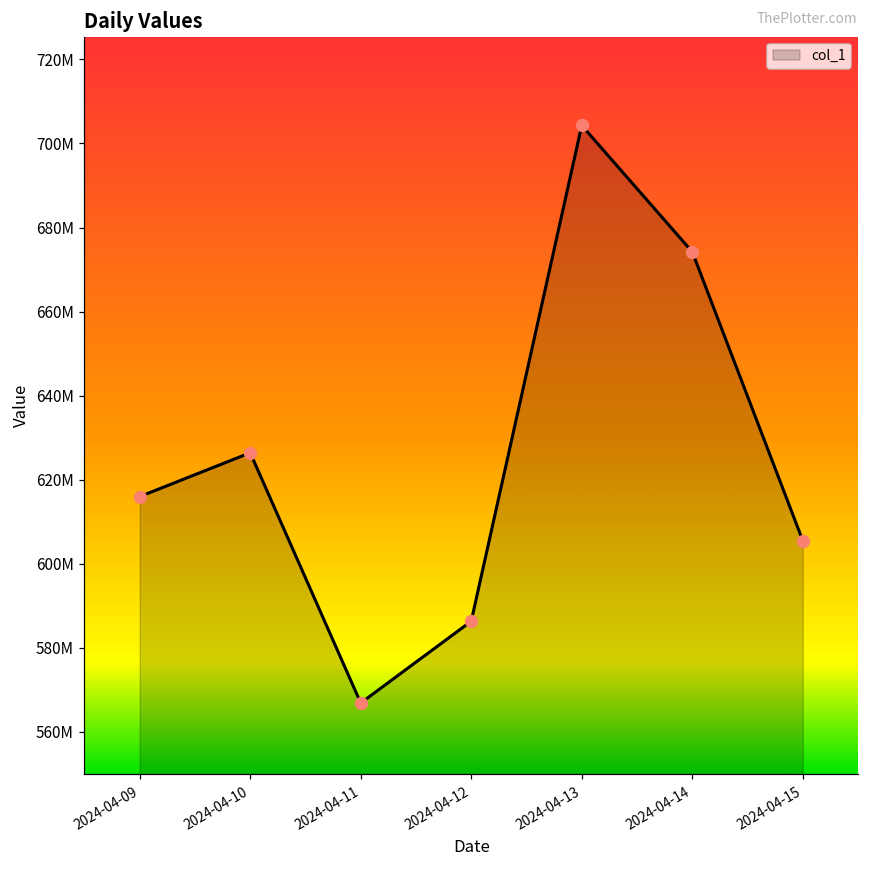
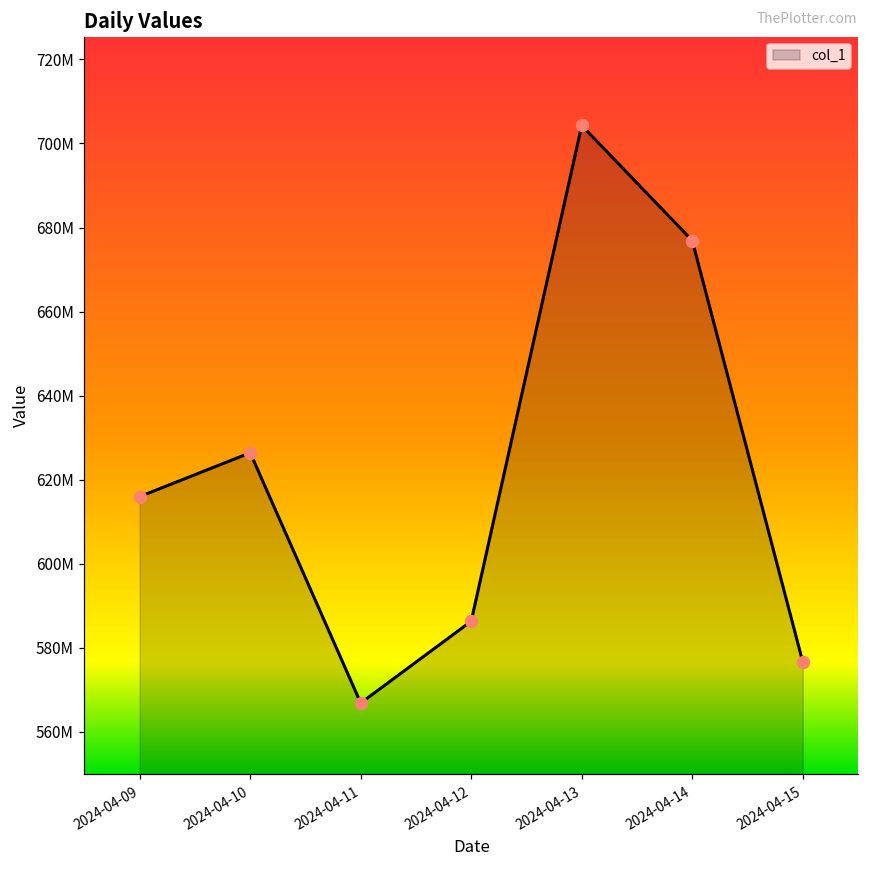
  {
    "2024-04-09": 616000000,
    "2024-04-10": 626000000,
    "2024-04-11": 567000000,
    "2024-04-12": 586000000,
    "2024-04-13": 704000000,
-   "2024-04-14": 674000000,
-   "2024-04-15": 606000000
+   "2024-04-14": 677000000,
+   "2024-04-15": 577000000
  }
